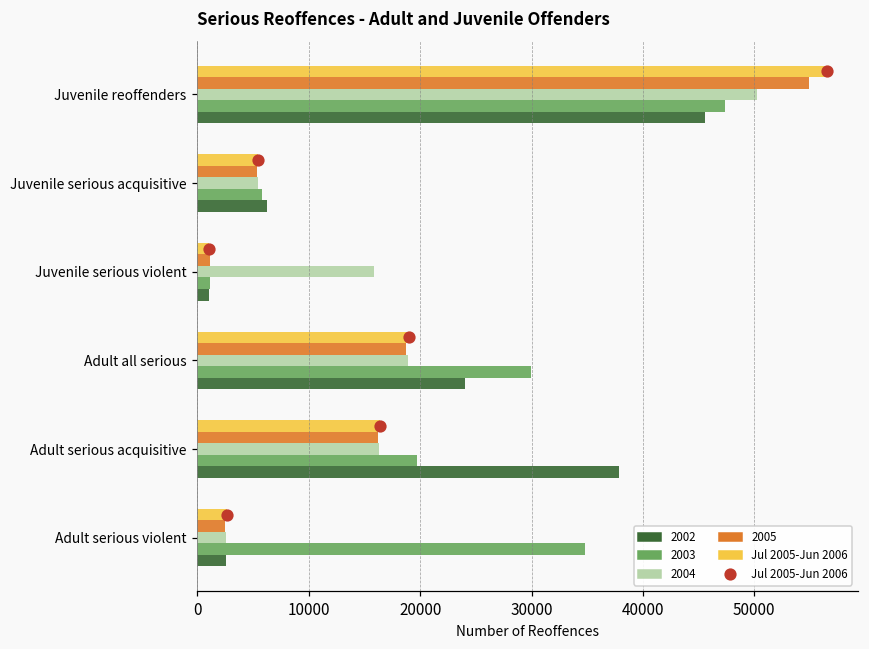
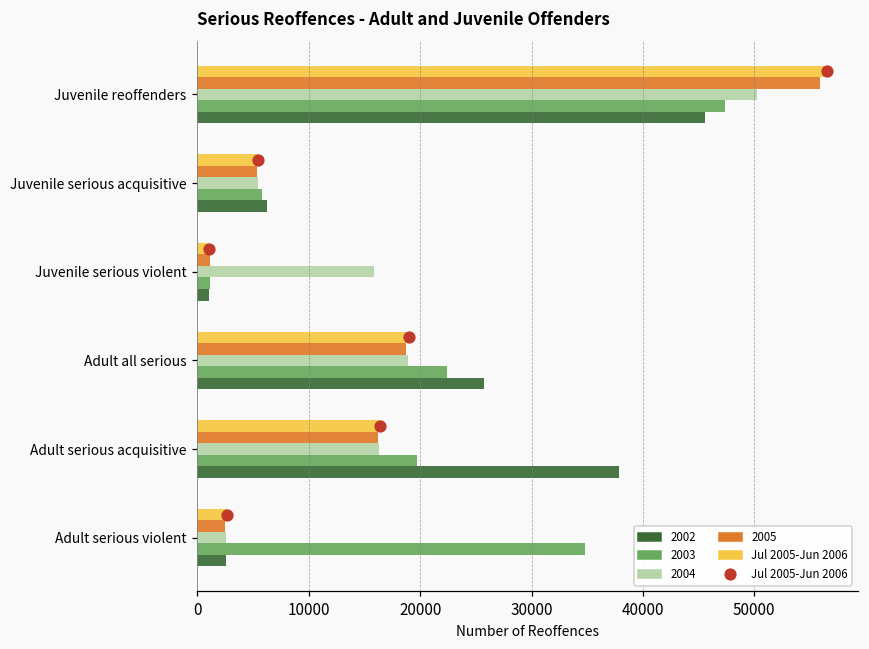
  {
    "2002": {
      "Juvenile reoffenders": 45500,
      "Juvenile serious acquisitive": 6300,
      "Juvenile serious violent": 1000,
-     "Adult all serious": 24100,
+     "Adult all serious": 25800,
      "Adult serious acquisitive": 37900,
      "Adult serious violent": 2500
    },
    "2003": {
      "Juvenile reoffenders": 47400,
      "Juvenile serious acquisitive": 5800,
      "Juvenile serious violent": 1100,
-     "Adult all serious": 29900,
+     "Adult all serious": 22400,
      "Adult serious acquisitive": 19800,
      "Adult serious violent": 34800
    },
    "2004": {
      "Juvenile reoffenders": 50200,
      "Juvenile serious acquisitive": 5400,
      "Juvenile serious violent": 15800,
      "Adult all serious": 18900,
      "Adult serious acquisitive": 16300,
      "Adult serious violent": 2600
    },
    "2005": {
-     "Juvenile reoffenders": 54900,
+     "Juvenile reoffenders": 55900,
      "Juvenile serious acquisitive": 5300,
      "Juvenile serious violent": 1100,
      "Adult all serious": 18700,
      "Adult serious acquisitive": 16200,
      "Adult serious violent": 2500
    }
  }
